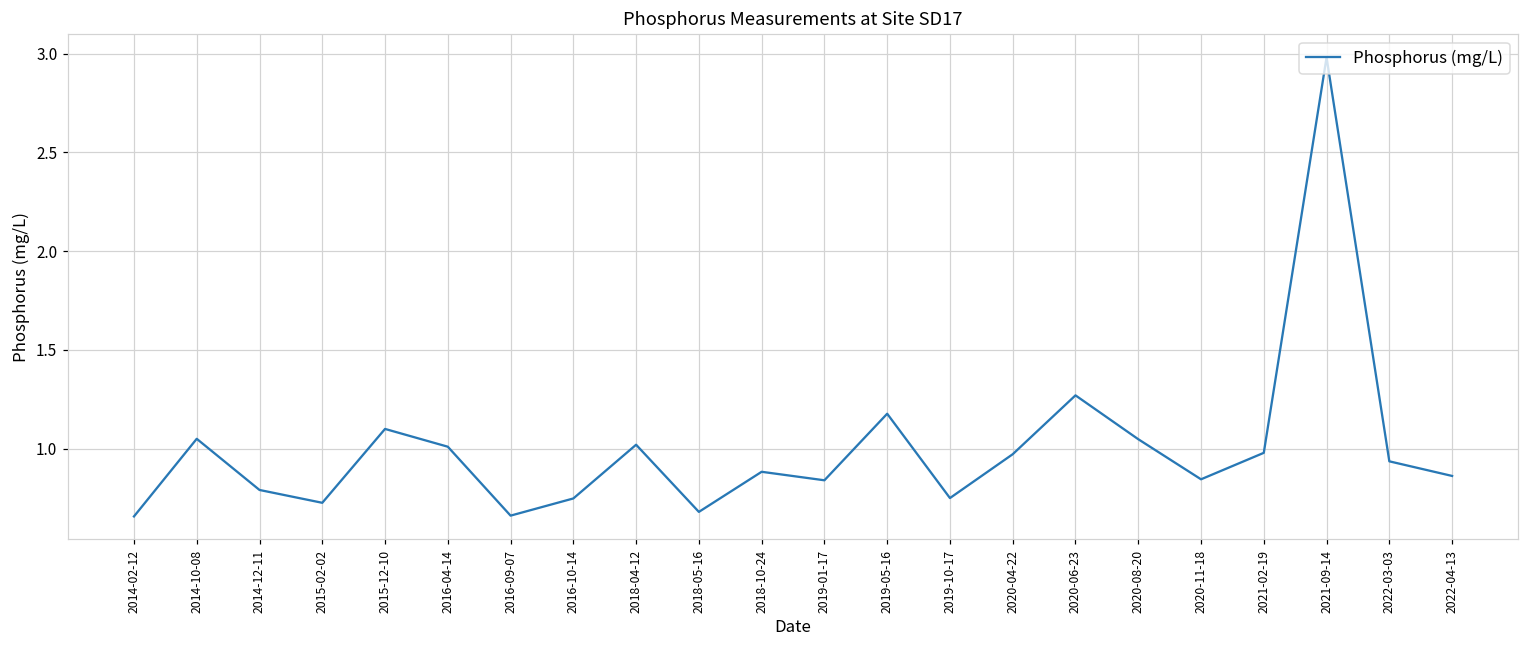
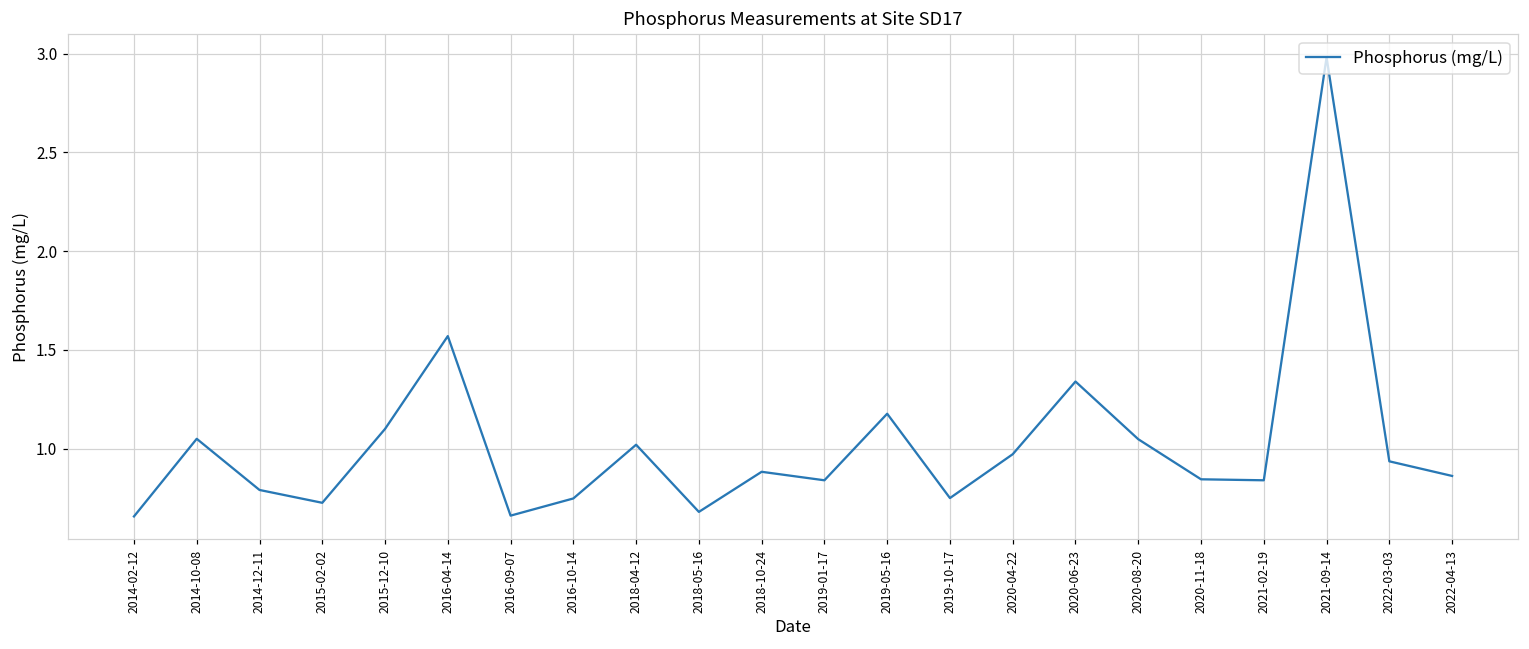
  {
    "2014-02-12": 0.66,
    "2014-10-08": 1.05,
    "2014-12-11": 0.79,
    "2015-02-02": 0.73,
    "2015-12-10": 1.10,
-   "2016-04-14": 1.01,
+   "2016-04-14": 1.57,
    "2016-09-07": 0.66,
    "2016-10-14": 0.75,
    "2018-04-12": 1.02,
    "2018-05-16": 0.68,
    "2018-10-24": 0.88,
    "2019-01-17": 0.84,
    "2019-05-16": 1.18,
    "2019-10-17": 0.75,
    "2020-04-22": 0.97,
-   "2020-06-23": 1.27,
+   "2020-06-23": 1.34,
    "2020-08-20": 1.05,
    "2020-11-18": 0.85,
-   "2021-02-19": 0.98,
+   "2021-02-19": 0.84,
    "2022-03-03": 0.94,
    "2022-04-13": 0.86
  }
